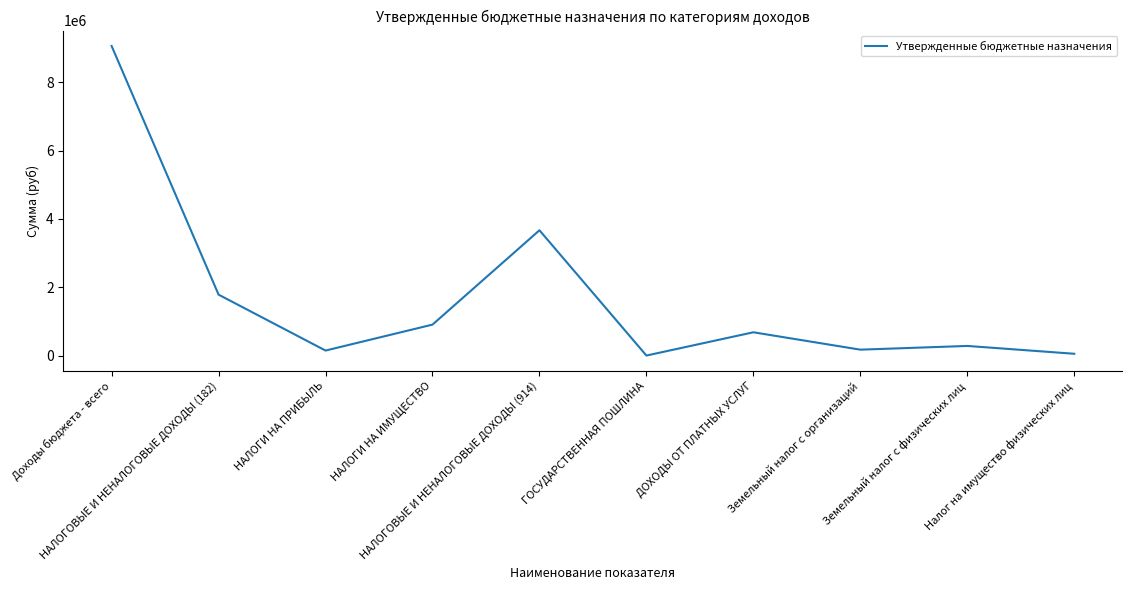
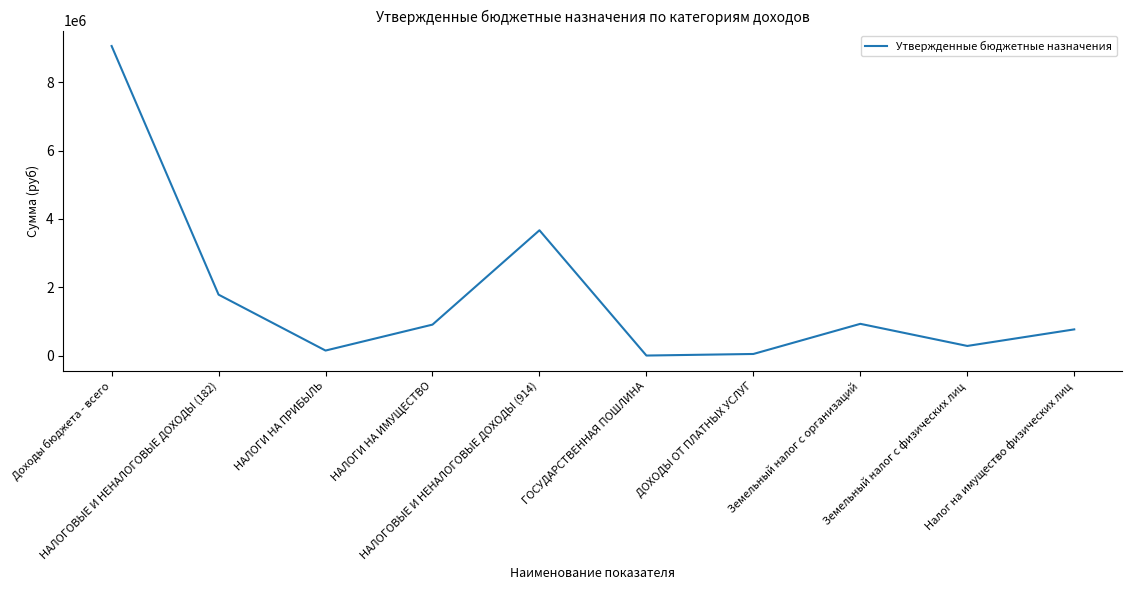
  {
    "Доходы бюджета - всего": 9100000,
    "НАЛОГОВЫЕ И НЕНАЛОГОВЫЕ ДОХОДЫ (182)": 1800000,
    "НАЛОГИ НА ПРИБЫЛЬ": 100000,
    "НАЛОГИ НА ИМУЩЕСТВО": 900000,
    "НАЛОГОВЫЕ И НЕНАЛОГОВЫЕ ДОХОДЫ (914)": 3700000,
    "ГОСУДАРСТВЕННАЯ ПОШЛИНА": 0,
-   "ДОХОДЫ ОТ ПЛАТНЫХ УСЛУГ": 700000,
-   "Земельный налог с организаций": 200000,
+   "ДОХОДЫ ОТ ПЛАТНЫХ УСЛУГ": 0,
+   "Земельный налог с организаций": 900000,
    "Земельный налог с физических лиц": 300000,
-   "Налог на имущество физических лиц": 100000
+   "Налог на имущество физических лиц": 800000
  }
